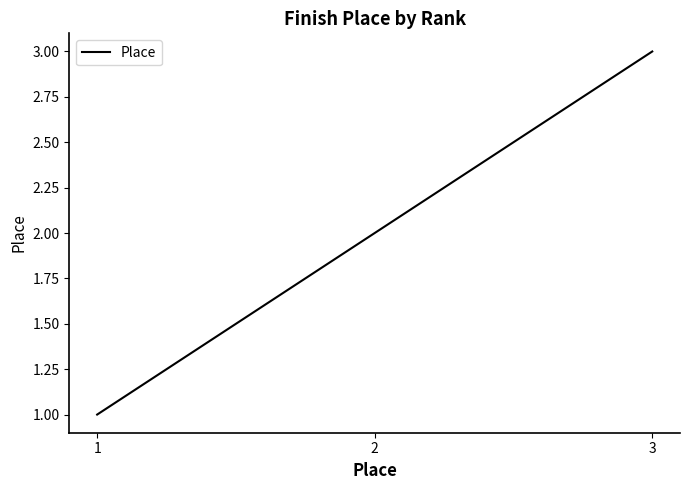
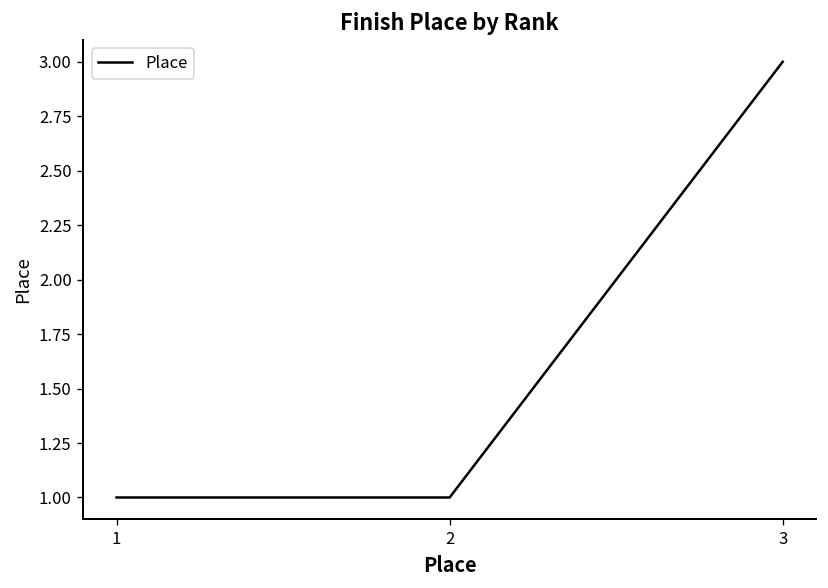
  {
    "1": 1,
-   "2": 2,
+   "2": 1,
    "3": 3
  }
